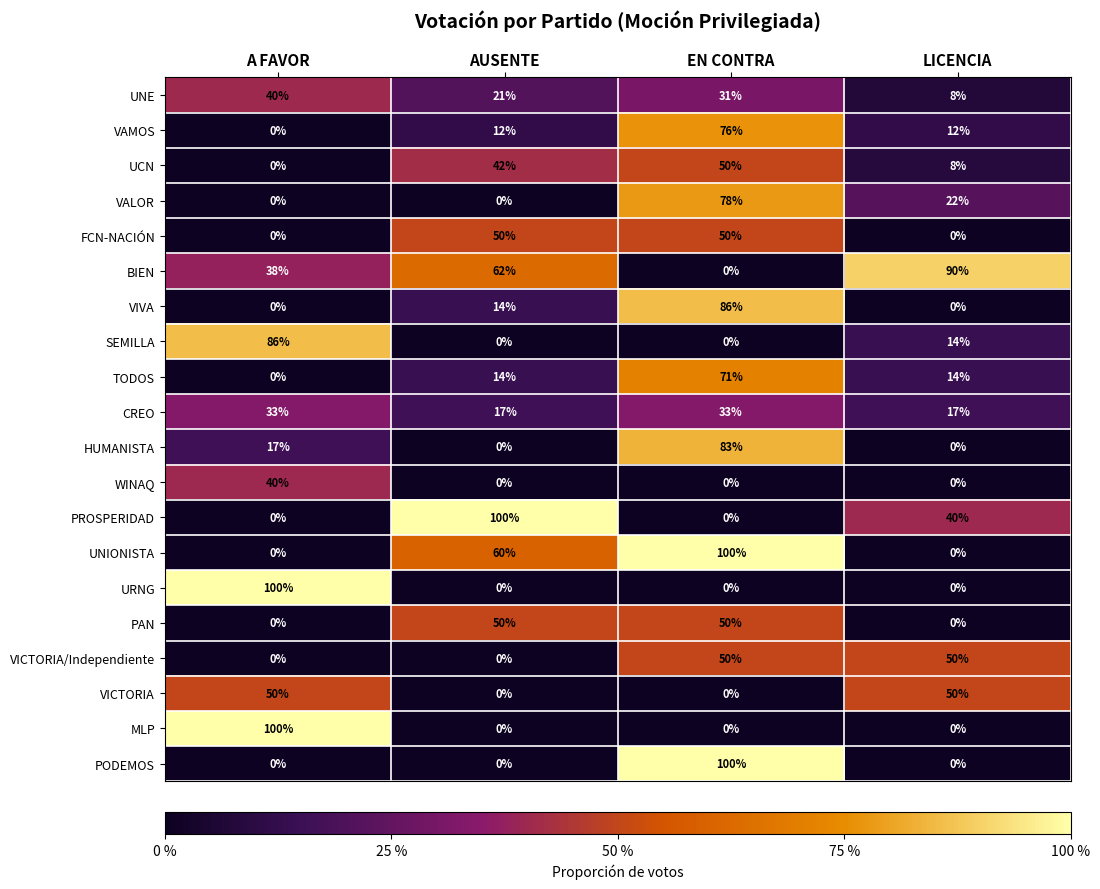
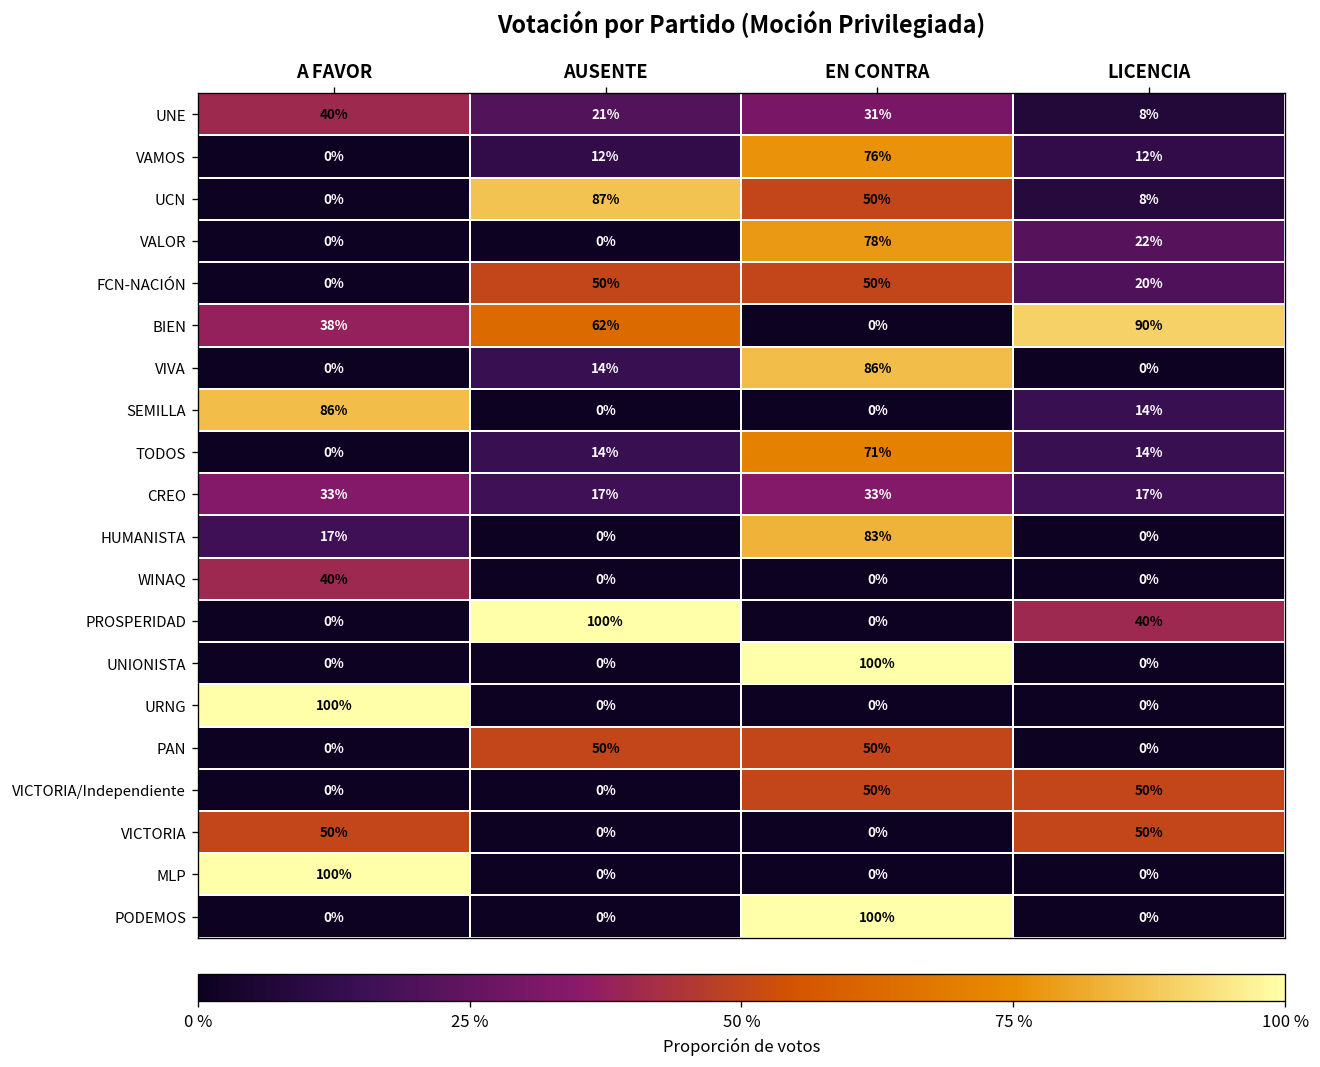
  {
    "UNE": {
      "A FAVOR": "40%",
      "AUSENTE": "21%",
      "EN CONTRA": "31%",
      "LICENCIA": "8%"
    },
    "VAMOS": {
      "A FAVOR": "0%",
      "AUSENTE": "12%",
      "EN CONTRA": "76%",
      "LICENCIA": "12%"
    },
    "UCN": {
      "A FAVOR": "0%",
-     "AUSENTE": "42%",
+     "AUSENTE": "87%",
      "EN CONTRA": "50%",
      "LICENCIA": "8%"
    },
    "VALOR": {
      "A FAVOR": "0%",
      "AUSENTE": "0%",
      "EN CONTRA": "78%",
      "LICENCIA": "22%"
    },
    "FCN-NACIÓN": {
      "A FAVOR": "0%",
      "AUSENTE": "50%",
      "EN CONTRA": "50%",
-     "LICENCIA": "0%"
+     "LICENCIA": "20%"
    },
    "BIEN": {
      "A FAVOR": "38%",
      "AUSENTE": "62%",
      "EN CONTRA": "0%",
      "LICENCIA": "90%"
    },
    "VIVA": {
      "A FAVOR": "0%",
      "AUSENTE": "14%",
      "EN CONTRA": "86%",
      "LICENCIA": "0%"
    },
    "SEMILLA": {
      "A FAVOR": "86%",
      "AUSENTE": "0%",
      "EN CONTRA": "0%",
      "LICENCIA": "14%"
    },
    "TODOS": {
      "A FAVOR": "0%",
      "AUSENTE": "14%",
      "EN CONTRA": "71%",
      "LICENCIA": "14%"
    },
    "CREO": {
      "A FAVOR": "33%",
      "AUSENTE": "17%",
      "EN CONTRA": "33%",
      "LICENCIA": "17%"
    },
    "HUMANISTA": {
      "A FAVOR": "17%",
      "AUSENTE": "0%",
      "EN CONTRA": "83%",
      "LICENCIA": "0%"
    },
    "WINAQ": {
      "A FAVOR": "40%",
      "AUSENTE": "0%",
      "EN CONTRA": "0%",
      "LICENCIA": "0%"
    },
    "PROSPERIDAD": {
      "A FAVOR": "0%",
      "AUSENTE": "100%",
      "EN CONTRA": "0%",
      "LICENCIA": "40%"
    },
    "UNIONISTA": {
      "A FAVOR": "0%",
-     "AUSENTE": "60%",
+     "AUSENTE": "0%",
      "EN CONTRA": "100%",
      "LICENCIA": "0%"
    },
    "URNG": {
      "A FAVOR": "100%",
      "AUSENTE": "0%",
      "EN CONTRA": "0%",
      "LICENCIA": "0%"
    },
    "PAN": {
      "A FAVOR": "0%",
      "AUSENTE": "50%",
      "EN CONTRA": "50%",
      "LICENCIA": "0%"
    },
    "VICTORIA/Independiente": {
      "A FAVOR": "0%",
      "AUSENTE": "0%",
      "EN CONTRA": "50%",
      "LICENCIA": "50%"
    },
    "VICTORIA": {
      "A FAVOR": "50%",
      "AUSENTE": "0%",
      "EN CONTRA": "0%",
      "LICENCIA": "50%"
    },
    "MLP": {
      "A FAVOR": "100%",
      "AUSENTE": "0%",
      "EN CONTRA": "0%",
      "LICENCIA": "0%"
    },
    "PODEMOS": {
      "A FAVOR": "0%",
      "AUSENTE": "0%",
      "EN CONTRA": "100%",
      "LICENCIA": "0%"
    }
  }
